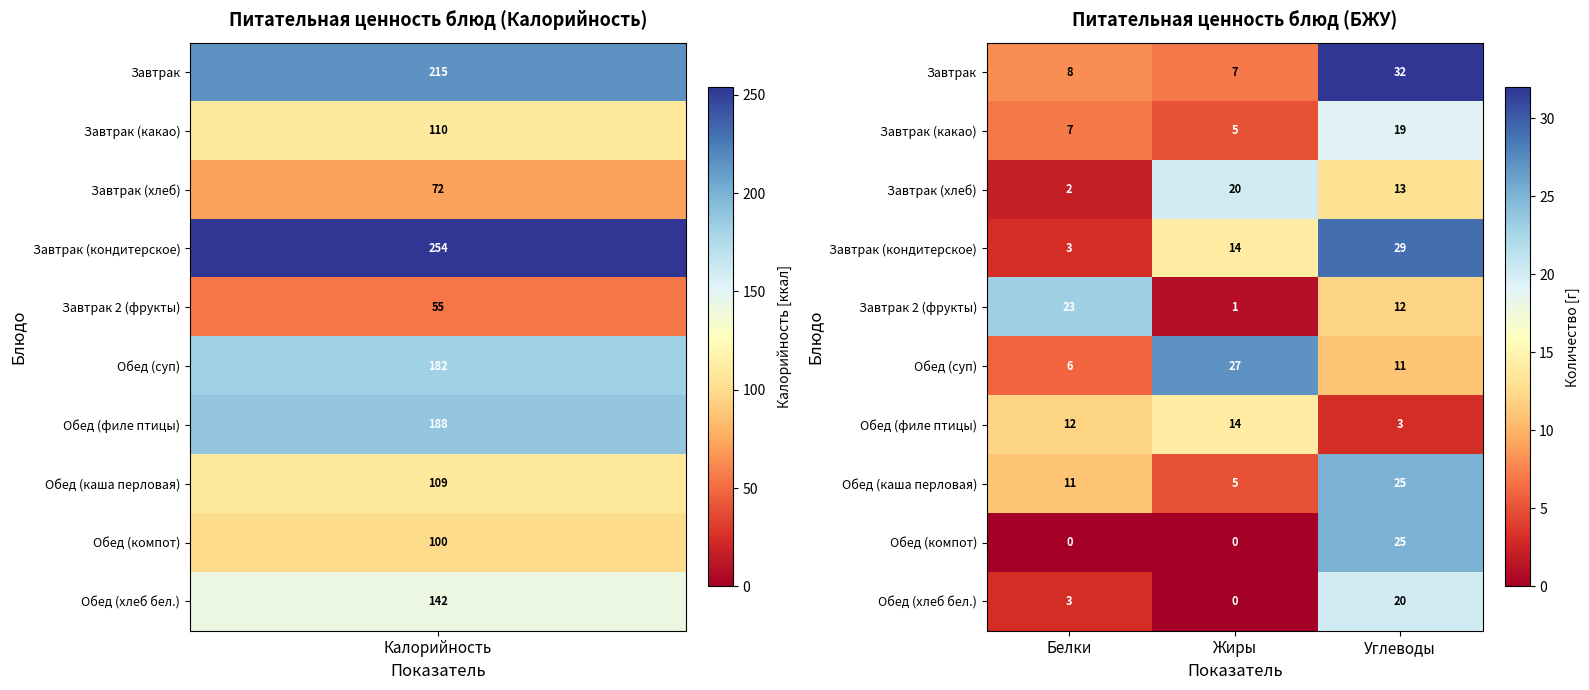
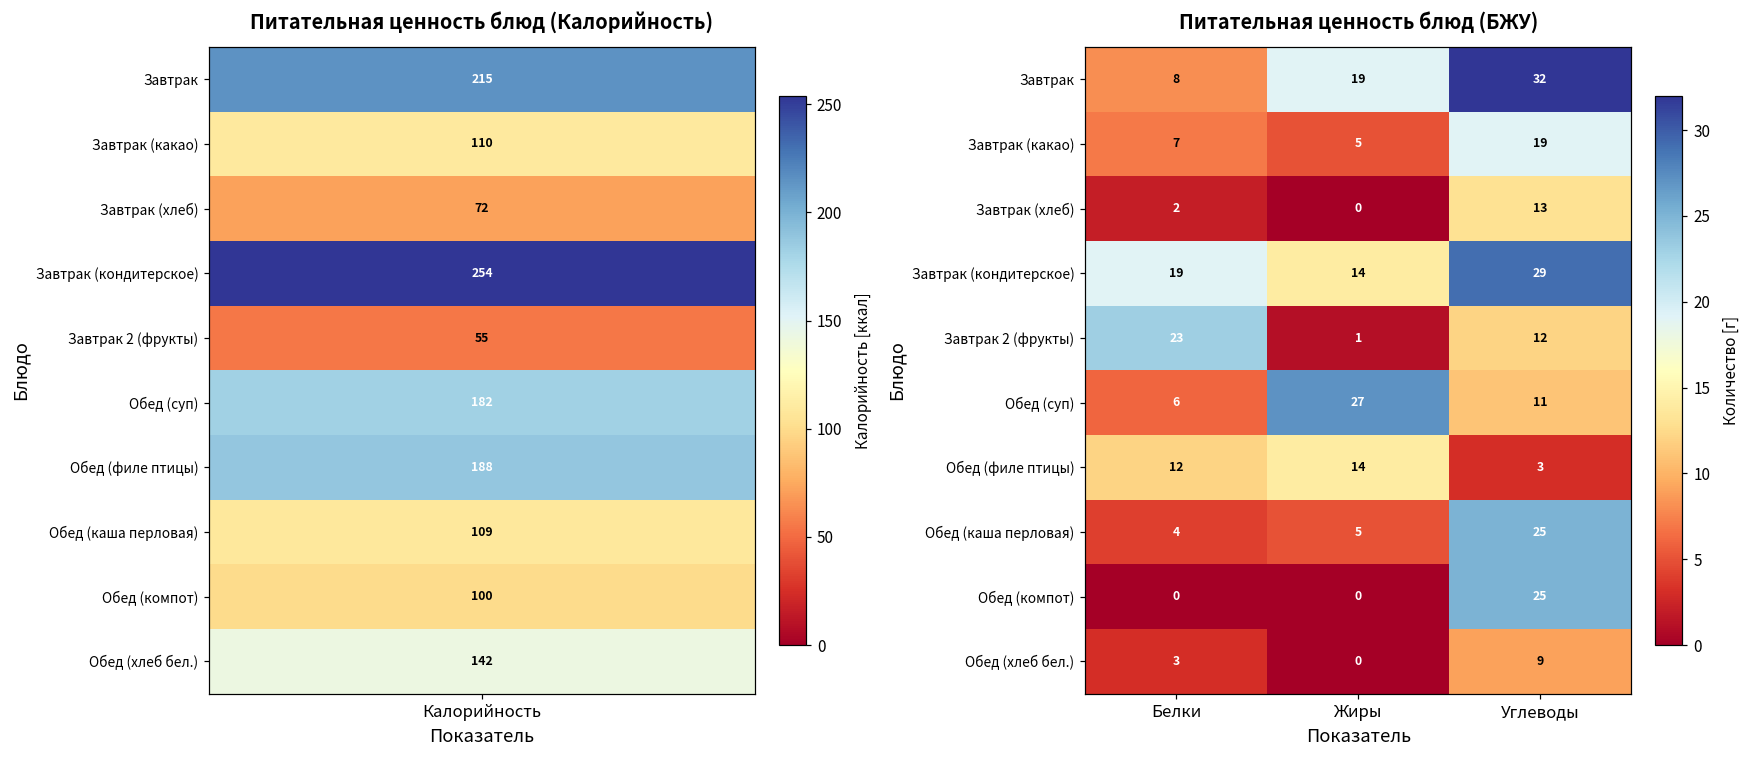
  {
    "Питательная ценность блюд (Калорийность)": {
      "Завтрак": {
        "Калорийность": 215
      },
      "Завтрак (какао)": {
        "Калорийность": 110
      },
      "Завтрак (хлеб)": {
        "Калорийность": 72
      },
      "Завтрак (кондитерское)": {
        "Калорийность": 254
      },
      "Завтрак 2 (фрукты)": {
        "Калорийность": 55
      },
      "Обед (суп)": {
        "Калорийность": 182
      },
      "Обед (филе птицы)": {
        "Калорийность": 188
      },
      "Обед (каша перловая)": {
        "Калорийность": 109
      },
      "Обед (компот)": {
        "Калорийность": 100
      },
      "Обед (хлеб бел.)": {
        "Калорийность": 142
      }
    },
    "Питательная ценность блюд (БЖУ)": {
      "Завтрак": {
        "Белки": 8,
-       "Жиры": 7,
+       "Жиры": 19,
        "Углеводы": 32
      },
      "Завтрак (какао)": {
        "Белки": 7,
        "Жиры": 5,
        "Углеводы": 19
      },
      "Завтрак (хлеб)": {
        "Белки": 2,
-       "Жиры": 20,
+       "Жиры": 0,
        "Углеводы": 13
      },
      "Завтрак (кондитерское)": {
-       "Белки": 3,
+       "Белки": 19,
        "Жиры": 14,
        "Углеводы": 29
      },
      "Завтрак 2 (фрукты)": {
        "Белки": 23,
        "Жиры": 1,
        "Углеводы": 12
      },
      "Обед (суп)": {
        "Белки": 6,
        "Жиры": 27,
        "Углеводы": 11
      },
      "Обед (филе птицы)": {
        "Белки": 12,
        "Жиры": 14,
        "Углеводы": 3
      },
      "Обед (каша перловая)": {
-       "Белки": 11,
+       "Белки": 4,
        "Жиры": 5,
        "Углеводы": 25
      },
      "Обед (компот)": {
        "Белки": 0,
        "Жиры": 0,
        "Углеводы": 25
      },
      "Обед (хлеб бел.)": {
        "Белки": 3,
        "Жиры": 0,
-       "Углеводы": 20
+       "Углеводы": 9
      }
    }
  }
